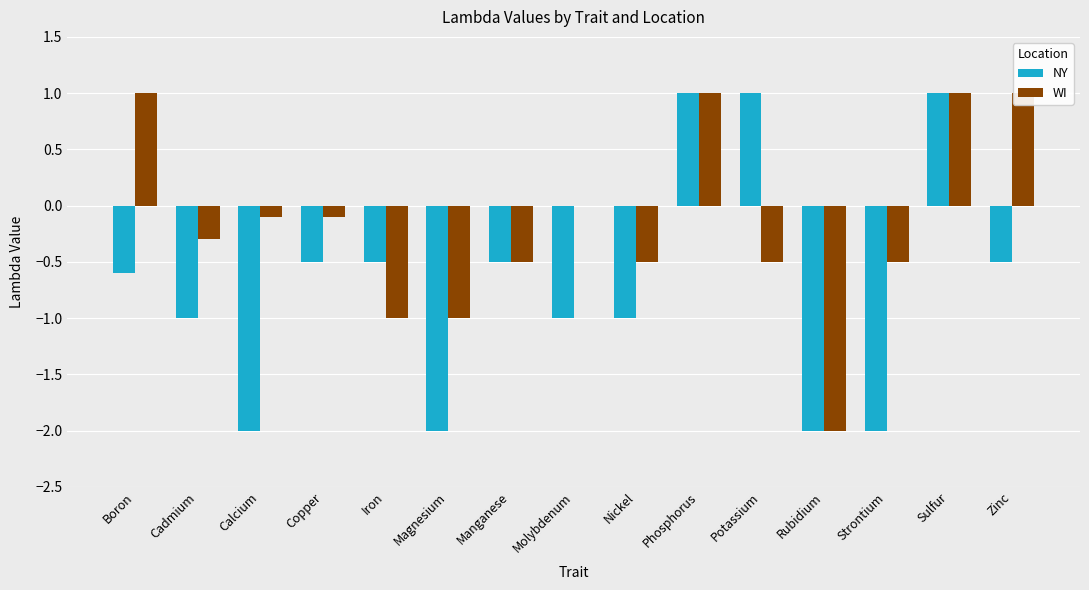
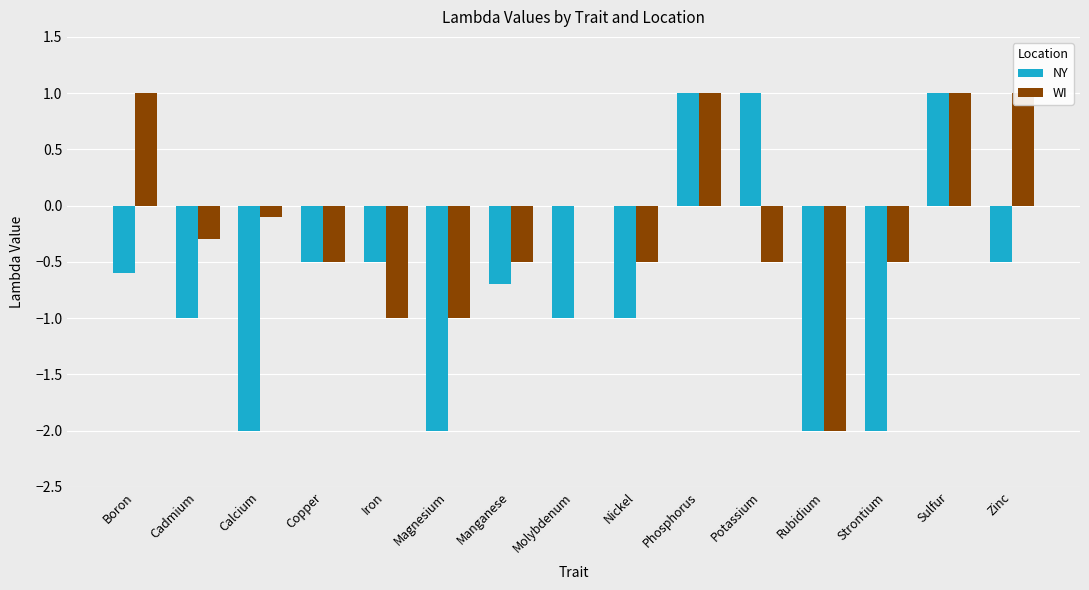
  {
    "NY": {
      "Boron": -0.6,
      "Cadmium": -1.0,
      "Calcium": -2.0,
      "Copper": -0.5,
      "Iron": -0.5,
      "Magnesium": -2.0,
-     "Manganese": -0.5,
+     "Manganese": -0.7,
      "Molybdenum": -1.0,
      "Nickel": -1.0,
      "Phosphorus": 1.0,
      "Potassium": 1.0,
      "Rubidium": -2.0,
      "Strontium": -2.0,
      "Sulfur": 1.0,
      "Zinc": -0.5
    },
    "WI": {
      "Boron": 1.0,
      "Cadmium": -0.3,
      "Calcium": -0.1,
-     "Copper": -0.1,
+     "Copper": -0.5,
      "Iron": -1.0,
      "Magnesium": -1.0,
      "Manganese": -0.5,
      "Molybdenum": 0.0,
      "Nickel": -0.5,
      "Phosphorus": 1.0,
      "Potassium": -0.5,
      "Rubidium": -2.0,
      "Strontium": -0.5,
      "Sulfur": 1.0
    }
  }
